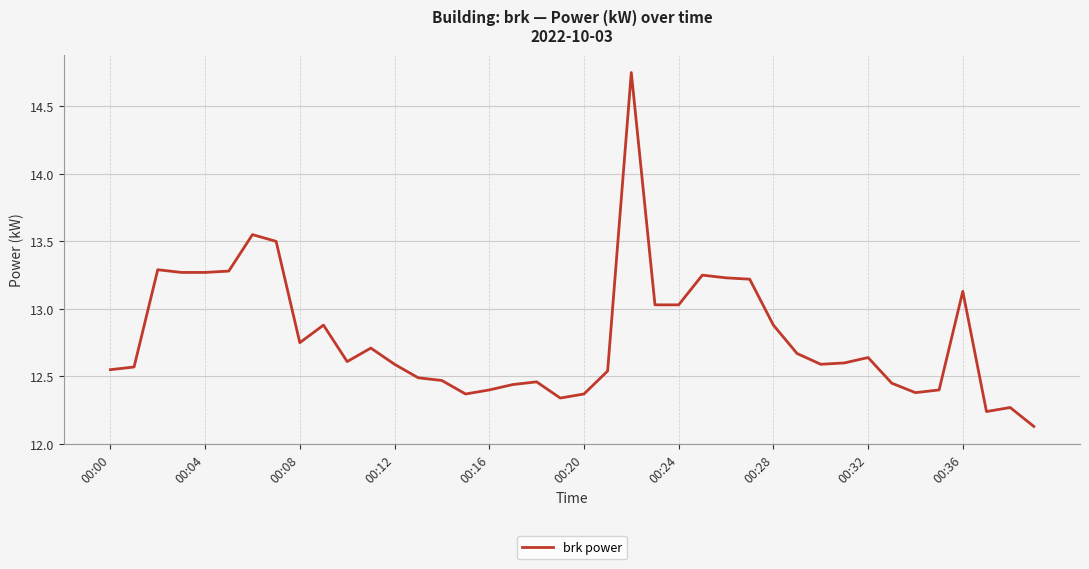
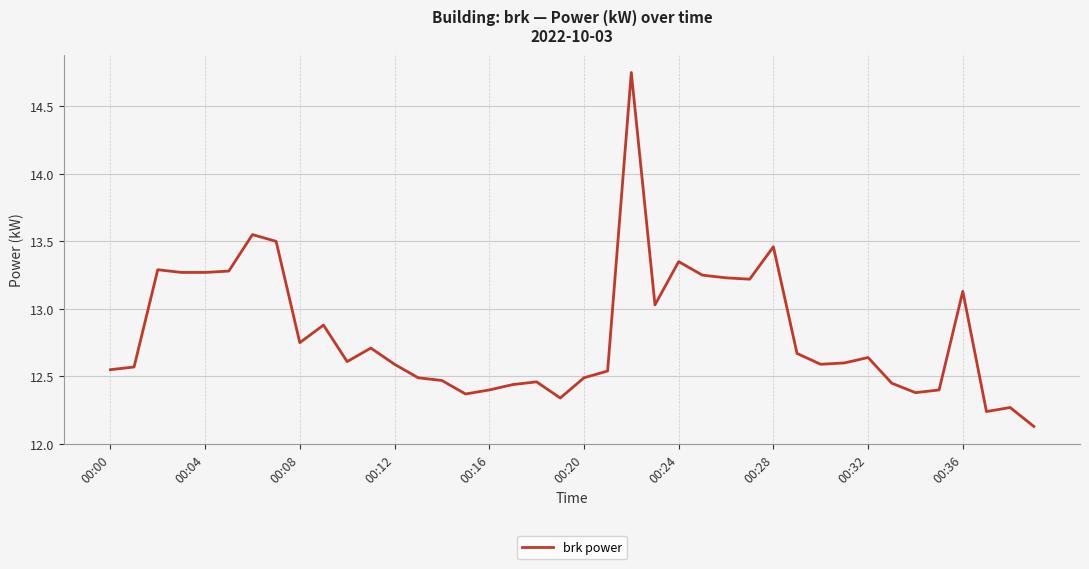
  {
    "00:00": 12.55,
    "00:04": 13.27,
    "00:08": 12.75,
    "00:12": 12.59,
    "00:16": 12.40,
-   "00:20": 12.37,
-   "00:24": 13.03,
-   "00:28": 12.88,
+   "00:20": 12.49,
+   "00:24": 13.35,
+   "00:28": 13.46,
    "00:32": 12.64,
    "00:36": 13.13
  }
